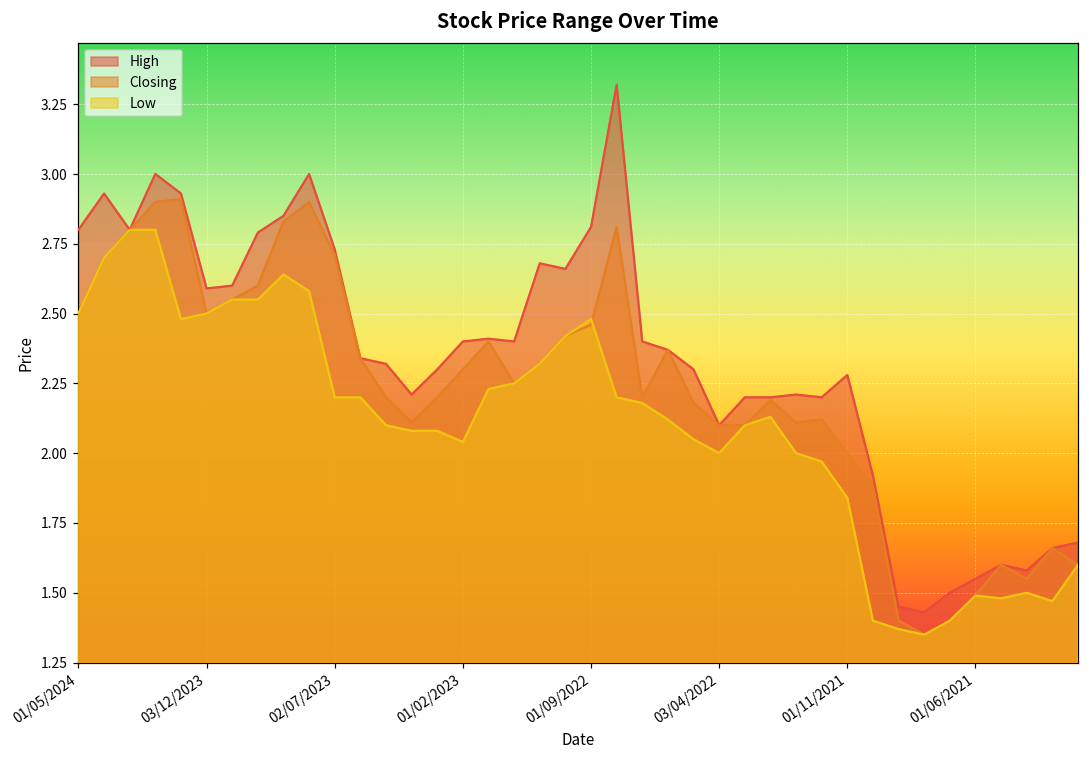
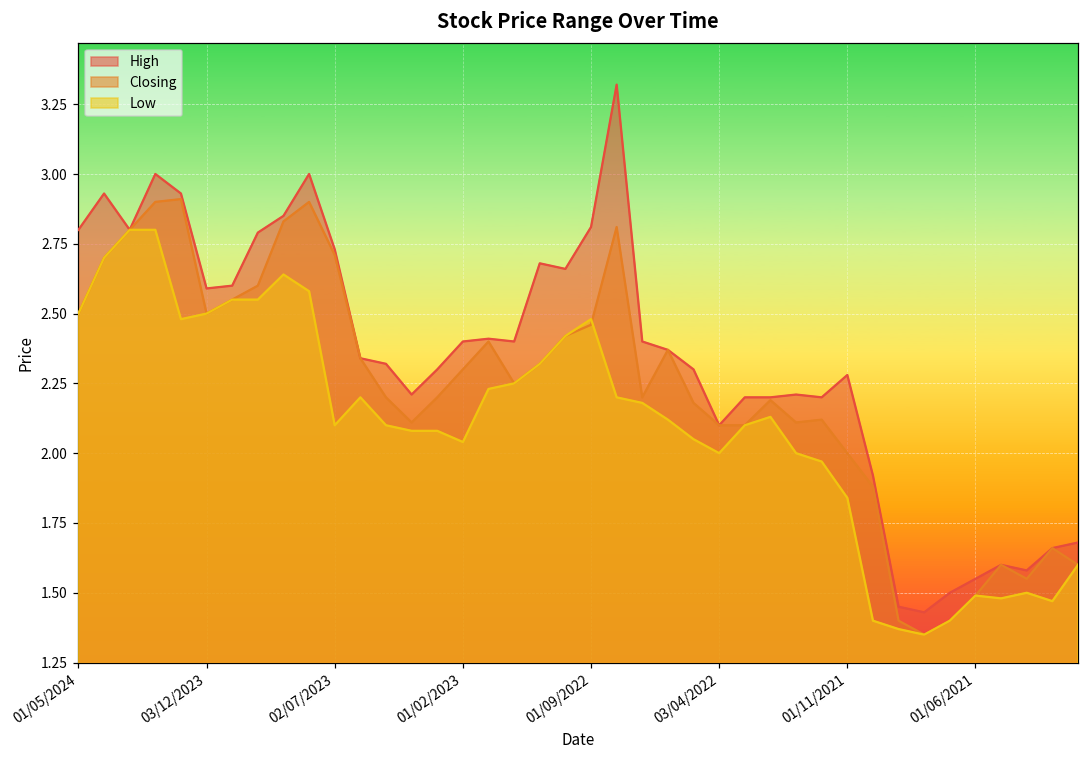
  {
    "Low": {
-     "02/07/2023": 2.2,
+     "02/07/2023": 2.1,
      "01/02/2023": 2.04,
      "01/09/2022": 2.48,
      "03/04/2022": 2.0,
      "01/11/2021": 1.84
    }
  }
